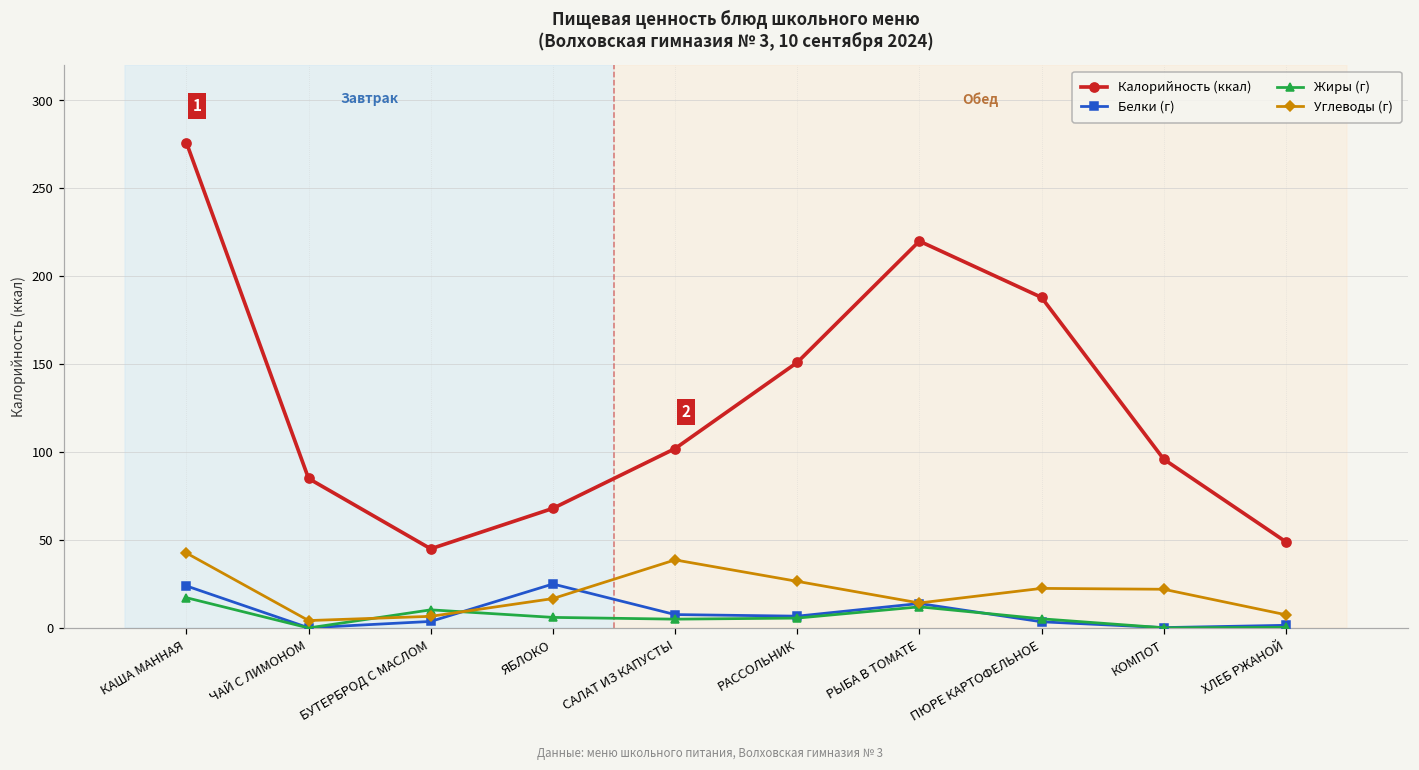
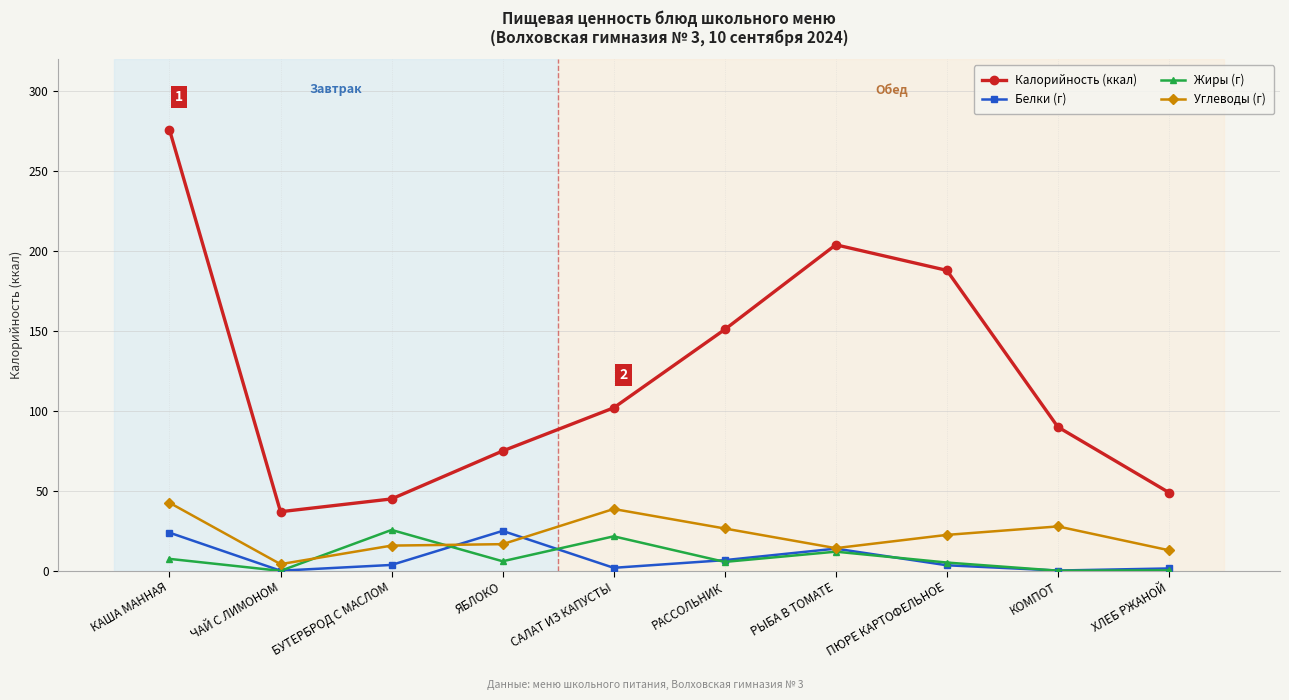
  {
    "Калорийность (ккал)": {
      "КАША МАННАЯ": 276,
-     "ЧАЙ С ЛИМОНОМ": 85,
+     "ЧАЙ С ЛИМОНОМ": 37,
      "БУТЕРБРОД С МАСЛОМ": 45,
-     "ЯБЛОКО": 68,
+     "ЯБЛОКО": 75,
      "САЛАТ ИЗ КАПУСТЫ": 102,
      "РАССОЛЬНИК": 151,
-     "РЫБА В ТОМАТЕ": 220,
+     "РЫБА В ТОМАТЕ": 204,
      "ПЮРЕ КАРТОФЕЛЬНОЕ": 188,
-     "КОМПОТ": 96,
+     "КОМПОТ": 90,
      "ХЛЕБ РЖАНОЙ": 49
    },
    "Белки (г)": {
      "КАША МАННАЯ": 24,
      "БУТЕРБРОД С МАСЛОМ": 4,
      "ЯБЛОКО": 25,
-     "САЛАТ ИЗ КАПУСТЫ": 8,
+     "САЛАТ ИЗ КАПУСТЫ": 2,
      "ПЮРЕ КАРТОФЕЛЬНОЕ": 4
    },
    "Жиры (г)": {
-     "КАША МАННАЯ": 17,
-     "БУТЕРБРОД С МАСЛОМ": 10,
+     "КАША МАННАЯ": 8,
+     "БУТЕРБРОД С МАСЛОМ": 26,
      "ЯБЛОКО": 6,
-     "САЛАТ ИЗ КАПУСТЫ": 5,
+     "САЛАТ ИЗ КАПУСТЫ": 22,
      "РЫБА В ТОМАТЕ": 12,
      "ПЮРЕ КАРТОФЕЛЬНОЕ": 5
    },
    "Углеводы (г)": {
      "КАША МАННАЯ": 43,
      "ЧАЙ С ЛИМОНОМ": 4,
-     "БУТЕРБРОД С МАСЛОМ": 7,
+     "БУТЕРБРОД С МАСЛОМ": 16,
      "ЯБЛОКО": 17,
      "САЛАТ ИЗ КАПУСТЫ": 39,
      "РАССОЛЬНИК": 27,
      "ПЮРЕ КАРТОФЕЛЬНОЕ": 23,
-     "КОМПОТ": 22,
-     "ХЛЕБ РЖАНОЙ": 8
+     "КОМПОТ": 28,
+     "ХЛЕБ РЖАНОЙ": 13
    }
  }
